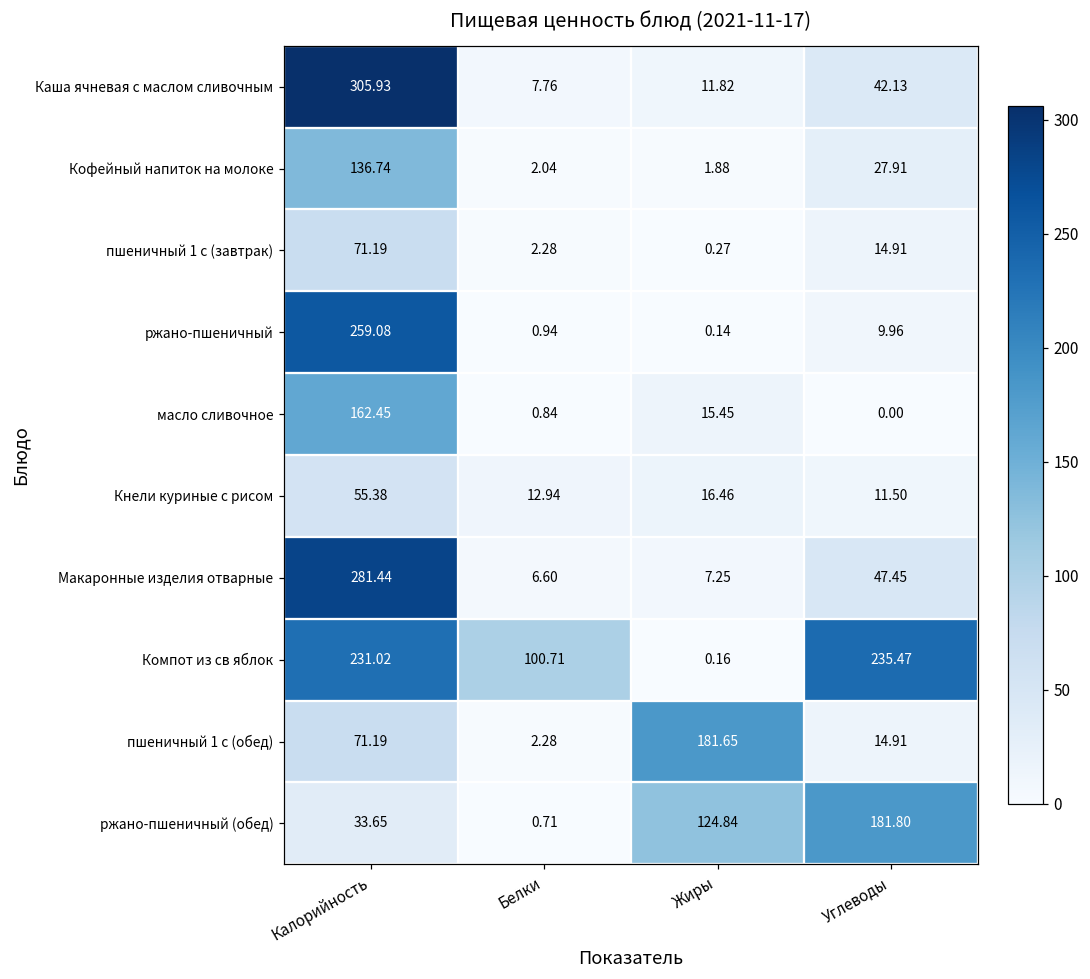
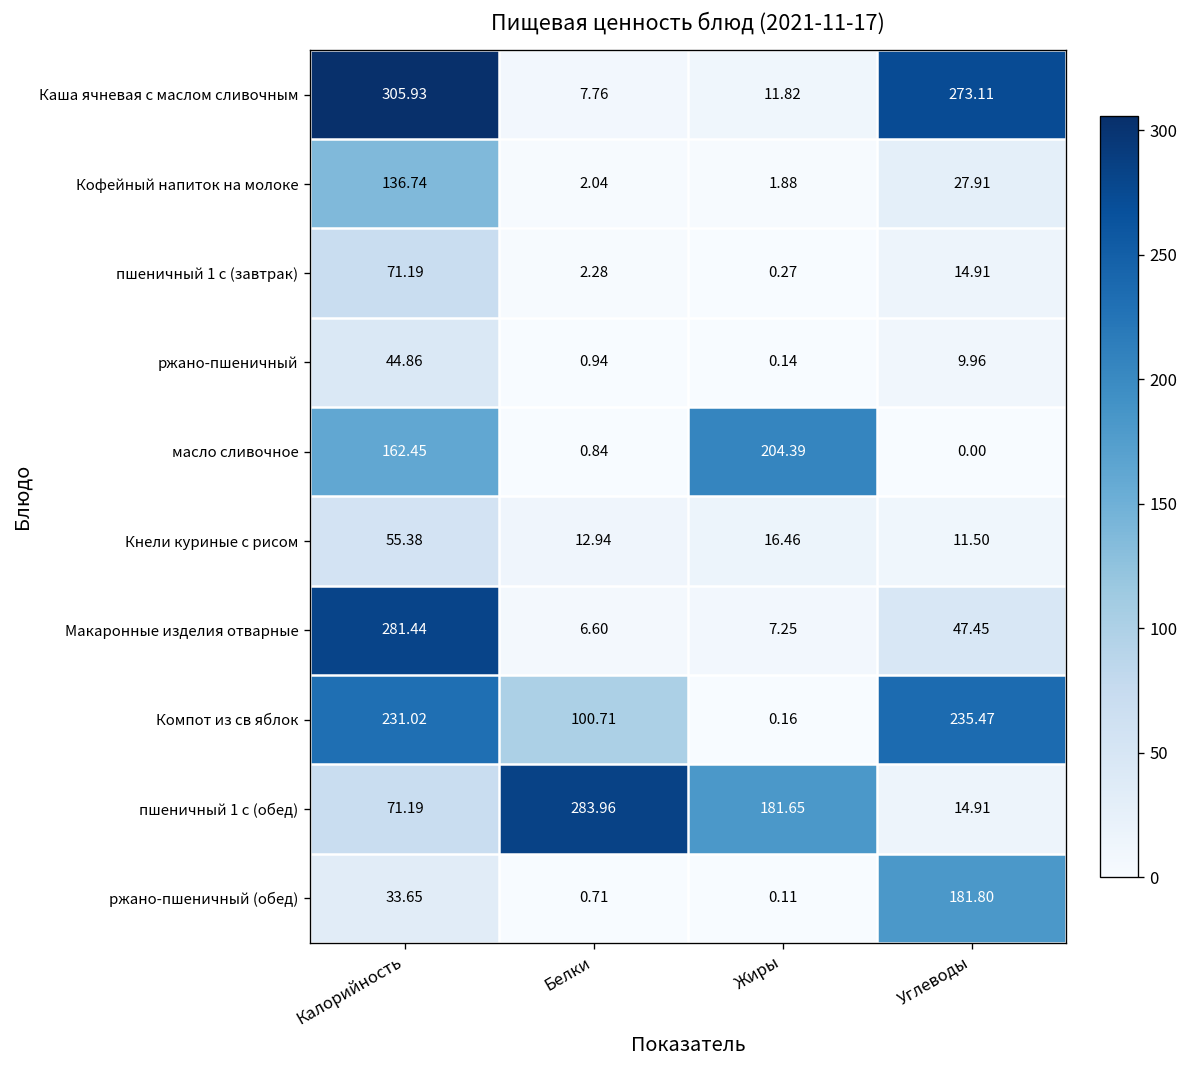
  {
    "Каша ячневая с маслом сливочным": {
      "Калорийность": 305.93,
      "Белки": 7.76,
      "Жиры": 11.82,
-     "Углеводы": 42.13
+     "Углеводы": 273.11
    },
    "Кофейный напиток на молоке": {
      "Калорийность": 136.74,
      "Белки": 2.04,
      "Жиры": 1.88,
      "Углеводы": 27.91
    },
    "пшеничный 1 с (завтрак)": {
      "Калорийность": 71.19,
      "Белки": 2.28,
      "Жиры": 0.27,
      "Углеводы": 14.91
    },
    "ржано-пшеничный": {
-     "Калорийность": 259.08,
+     "Калорийность": 44.86,
      "Белки": 0.94,
      "Жиры": 0.14,
      "Углеводы": 9.96
    },
    "масло сливочное": {
      "Калорийность": 162.45,
      "Белки": 0.84,
-     "Жиры": 15.45,
+     "Жиры": 204.39,
      "Углеводы": 0.00
    },
    "Кнели куриные с рисом": {
      "Калорийность": 55.38,
      "Белки": 12.94,
      "Жиры": 16.46,
      "Углеводы": 11.50
    },
    "Макаронные изделия отварные": {
      "Калорийность": 281.44,
      "Белки": 6.60,
      "Жиры": 7.25,
      "Углеводы": 47.45
    },
    "Компот из св яблок": {
      "Калорийность": 231.02,
      "Белки": 100.71,
      "Жиры": 0.16,
      "Углеводы": 235.47
    },
    "пшеничный 1 с (обед)": {
      "Калорийность": 71.19,
-     "Белки": 2.28,
+     "Белки": 283.96,
      "Жиры": 181.65,
      "Углеводы": 14.91
    },
    "ржано-пшеничный (обед)": {
      "Калорийность": 33.65,
      "Белки": 0.71,
-     "Жиры": 124.84,
+     "Жиры": 0.11,
      "Углеводы": 181.80
    }
  }
